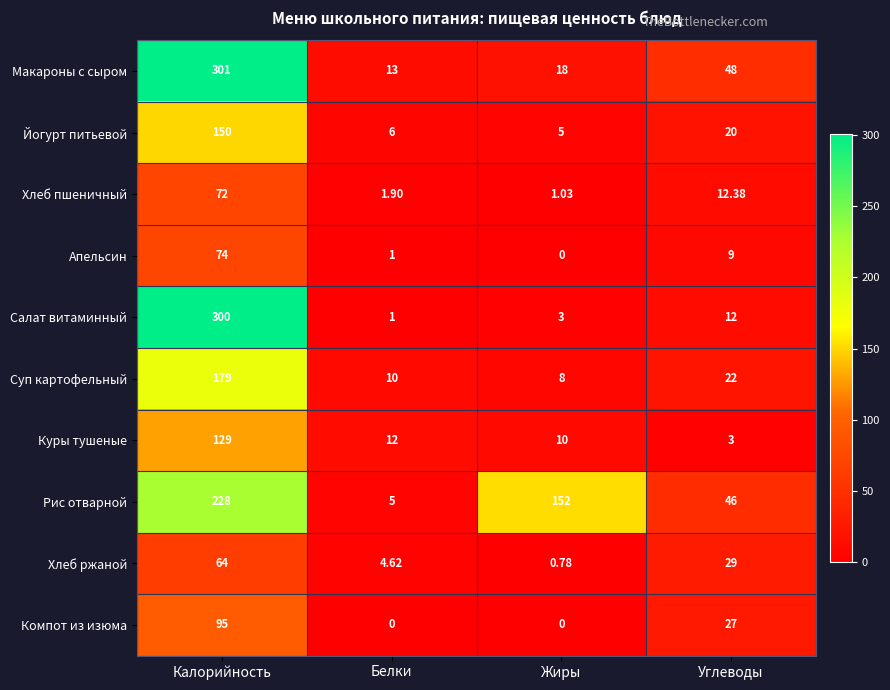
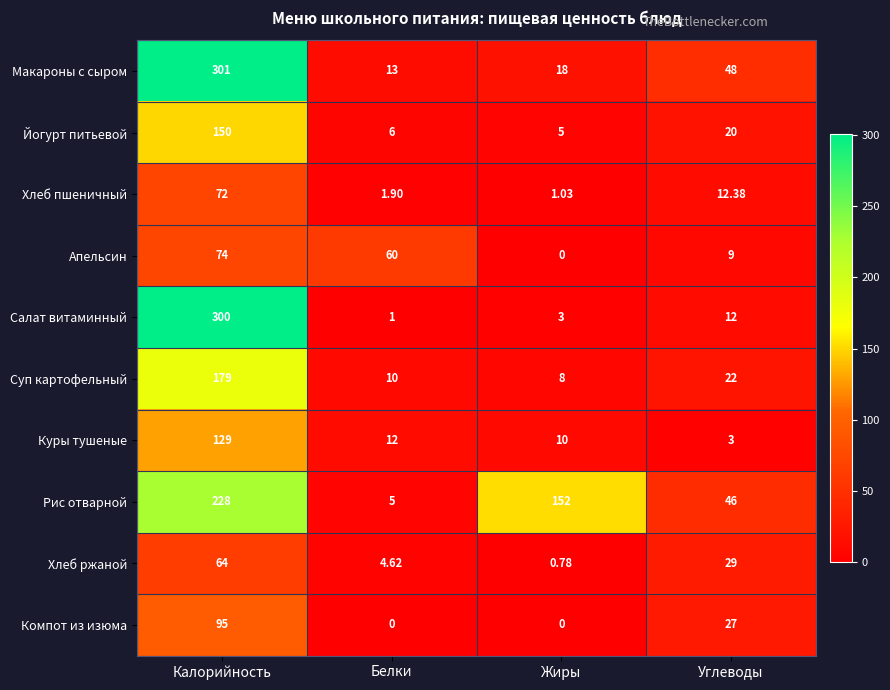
  {
    "Макароны с сыром": {
      "Калорийность": 301,
      "Белки": 13,
      "Жиры": 18,
      "Углеводы": 48
    },
    "Йогурт питьевой": {
      "Калорийность": 150,
      "Белки": 6,
      "Жиры": 5,
      "Углеводы": 20
    },
    "Хлеб пшеничный": {
      "Калорийность": 72,
      "Белки": 1.90,
      "Жиры": 1.03,
      "Углеводы": 12.38
    },
    "Апельсин": {
      "Калорийность": 74,
-     "Белки": 1,
+     "Белки": 60,
      "Жиры": 0,
      "Углеводы": 9
    },
    "Салат витаминный": {
      "Калорийность": 300,
      "Белки": 1,
      "Жиры": 3,
      "Углеводы": 12
    },
    "Суп картофельный": {
      "Калорийность": 179,
      "Белки": 10,
      "Жиры": 8,
      "Углеводы": 22
    },
    "Куры тушеные": {
      "Калорийность": 129,
      "Белки": 12,
      "Жиры": 10,
      "Углеводы": 3
    },
    "Рис отварной": {
      "Калорийность": 228,
      "Белки": 5,
      "Жиры": 152,
      "Углеводы": 46
    },
    "Хлеб ржаной": {
      "Калорийность": 64,
      "Белки": 4.62,
      "Жиры": 0.78,
      "Углеводы": 29
    },
    "Компот из изюма": {
      "Калорийность": 95,
      "Белки": 0,
      "Жиры": 0,
      "Углеводы": 27
    }
  }
